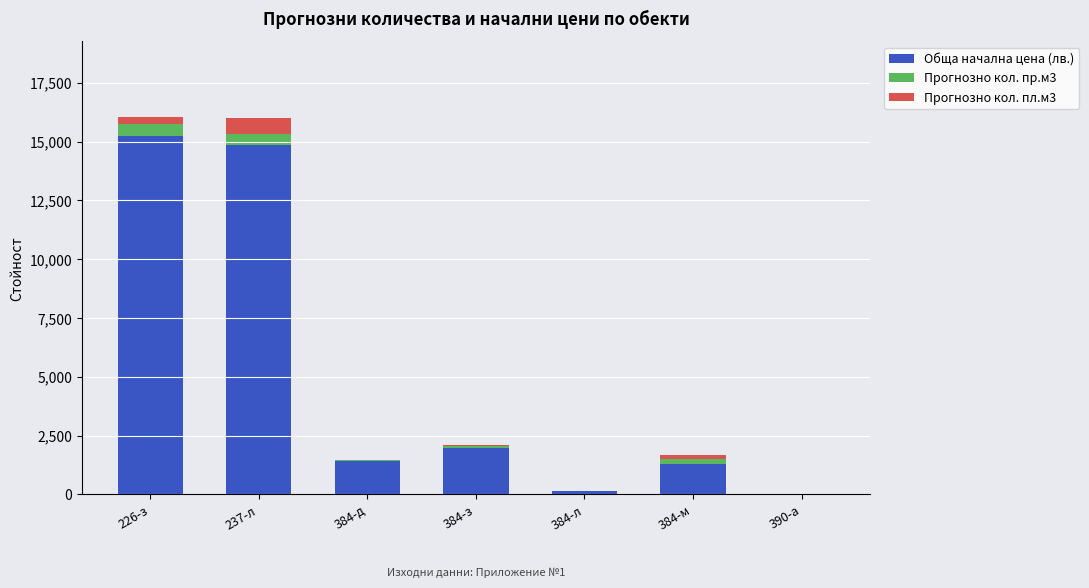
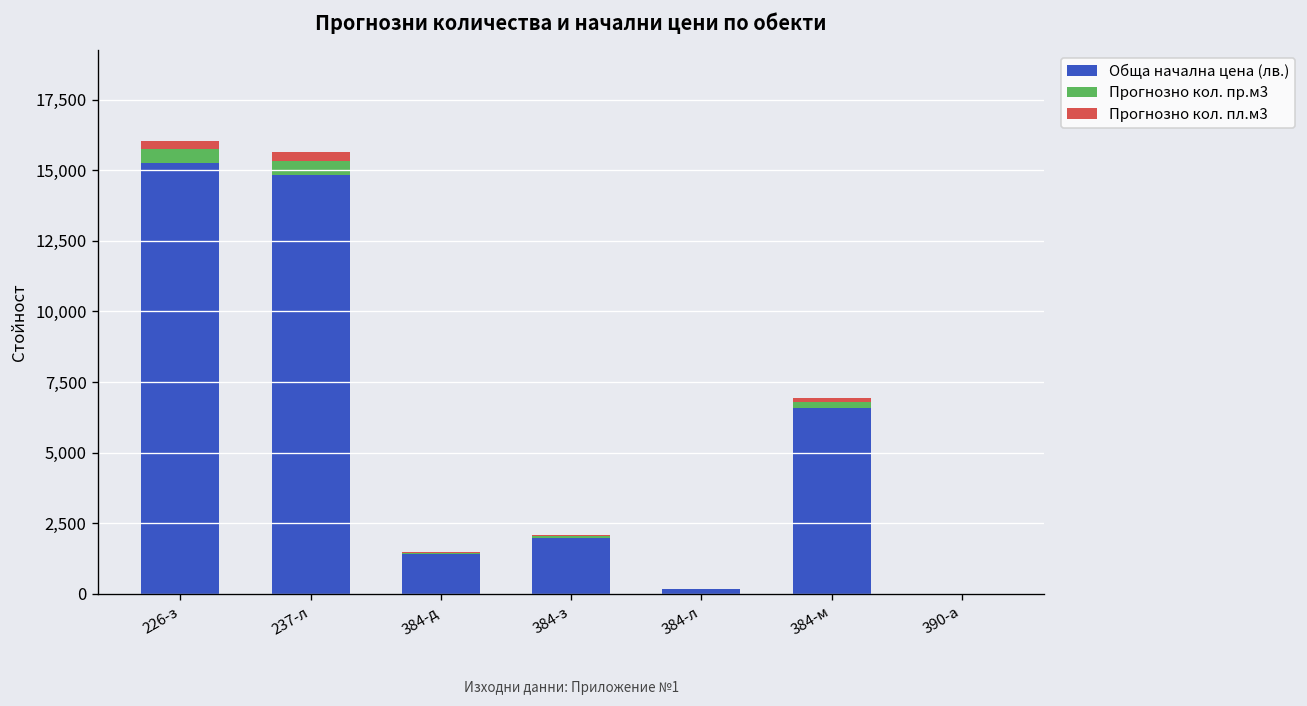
  {
    "Обща начална цена (лв.)": {
      "226-з": "15,200",
      "237-л": "14,800",
      "384-д": "1,400",
      "384-з": "2,000",
      "384-л": "200",
-     "384-м": "1,300",
+     "384-м": "6,600",
      "390-а": "0"
    },
    "Прогнозно кол. пр.м3": {
      "226-з": "500",
      "237-л": "500",
      "384-м": "200",
      "390-а": "0"
    },
    "Прогнозно кол. пл.м3": {
      "226-з": "300",
-     "237-л": "700",
+     "237-л": "300",
      "384-м": "100",
      "390-а": "0"
    }
  }
